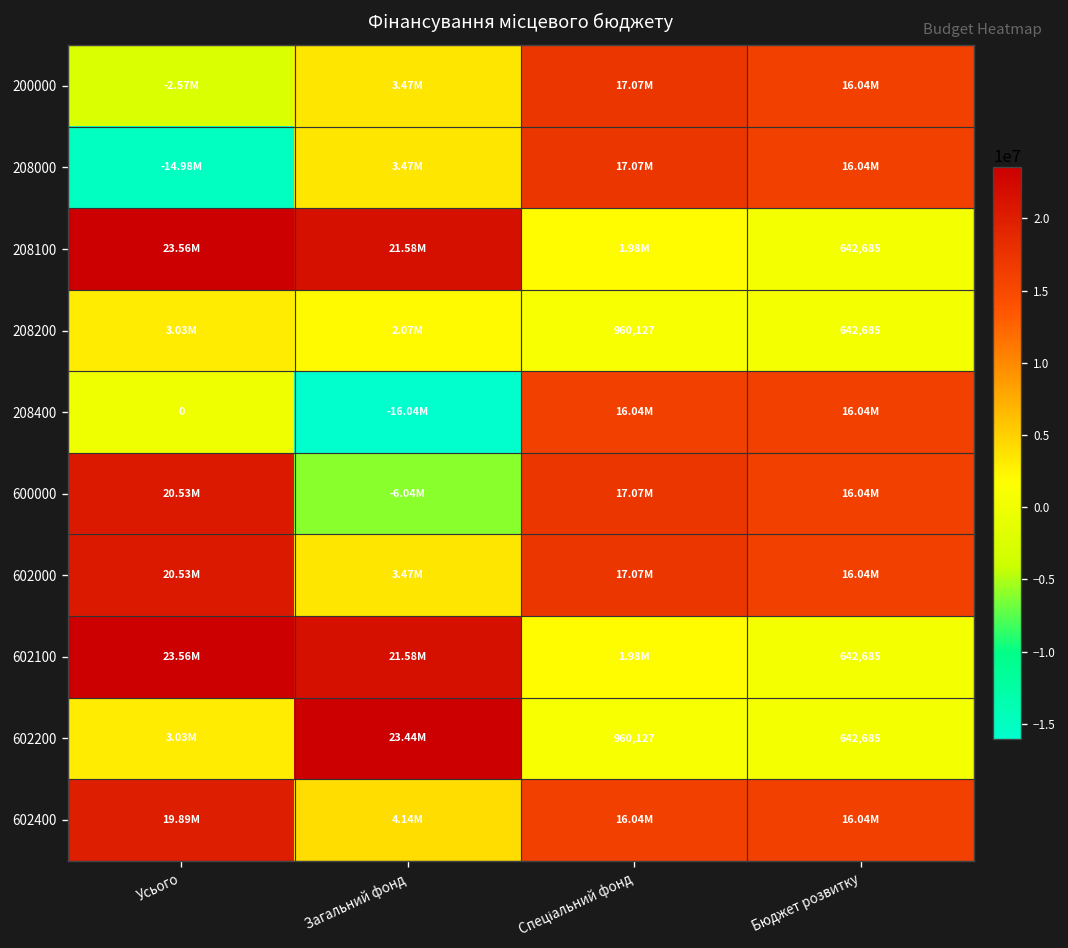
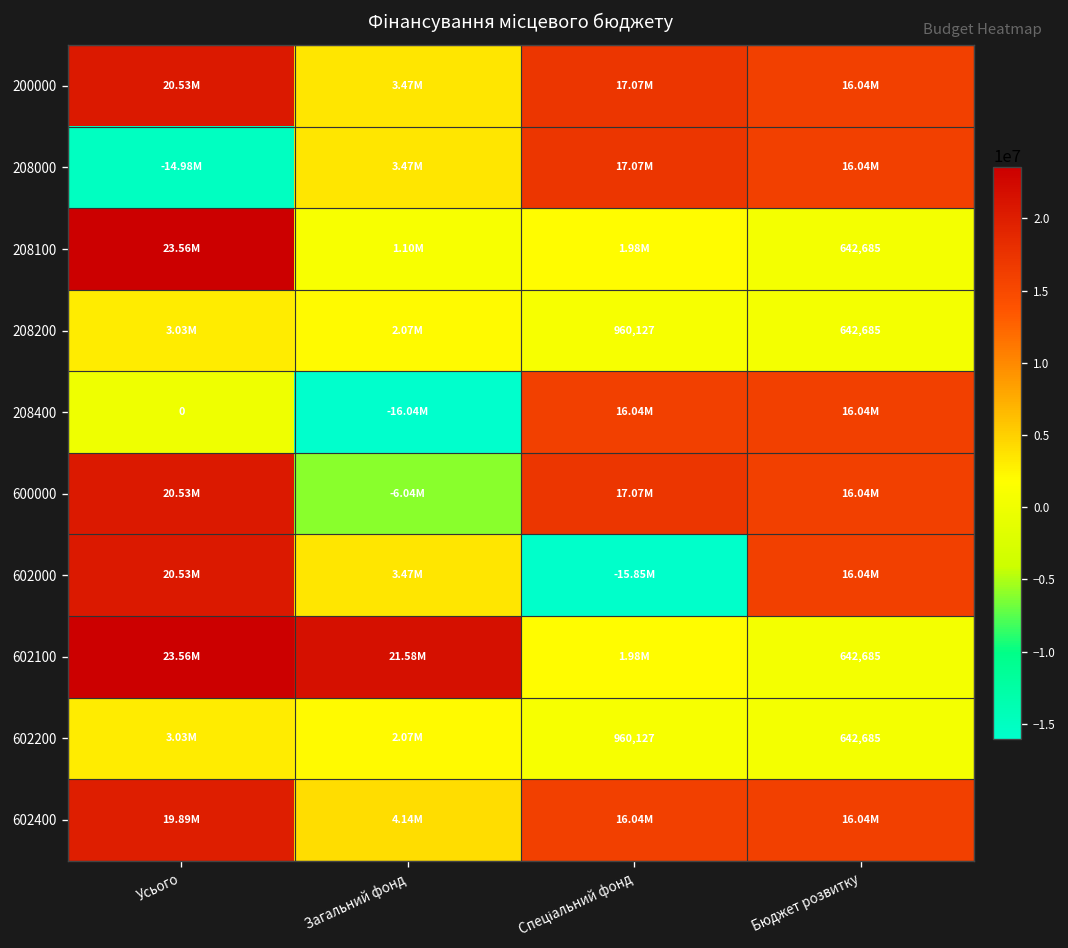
  {
    "200000": {
-     "Усього": "-2.57M",
+     "Усього": "20.53M",
      "Загальний фонд": "3.47M",
      "Спеціальний фонд": "17.07M",
      "Бюджет розвитку": "16.04M"
    },
    "208000": {
      "Усього": "-14.98M",
      "Загальний фонд": "3.47M",
      "Спеціальний фонд": "17.07M",
      "Бюджет розвитку": "16.04M"
    },
    "208100": {
      "Усього": "23.56M",
-     "Загальний фонд": "21.58M",
+     "Загальний фонд": "1.10M",
      "Спеціальний фонд": "1.98M",
      "Бюджет розвитку": "642,685"
    },
    "208200": {
      "Усього": "3.03M",
      "Загальний фонд": "2.07M",
      "Спеціальний фонд": "960,127",
      "Бюджет розвитку": "642,685"
    },
    "208400": {
      "Усього": "0",
      "Загальний фонд": "-16.04M",
      "Спеціальний фонд": "16.04M",
      "Бюджет розвитку": "16.04M"
    },
    "600000": {
      "Усього": "20.53M",
      "Загальний фонд": "-6.04M",
      "Спеціальний фонд": "17.07M",
      "Бюджет розвитку": "16.04M"
    },
    "602000": {
      "Усього": "20.53M",
      "Загальний фонд": "3.47M",
-     "Спеціальний фонд": "17.07M",
+     "Спеціальний фонд": "-15.85M",
      "Бюджет розвитку": "16.04M"
    },
    "602100": {
      "Усього": "23.56M",
      "Загальний фонд": "21.58M",
      "Спеціальний фонд": "1.98M",
      "Бюджет розвитку": "642,685"
    },
    "602200": {
      "Усього": "3.03M",
-     "Загальний фонд": "23.44M",
+     "Загальний фонд": "2.07M",
      "Спеціальний фонд": "960,127",
      "Бюджет розвитку": "642,685"
    },
    "602400": {
      "Усього": "19.89M",
      "Загальний фонд": "4.14M",
      "Спеціальний фонд": "16.04M",
      "Бюджет розвитку": "16.04M"
    }
  }
